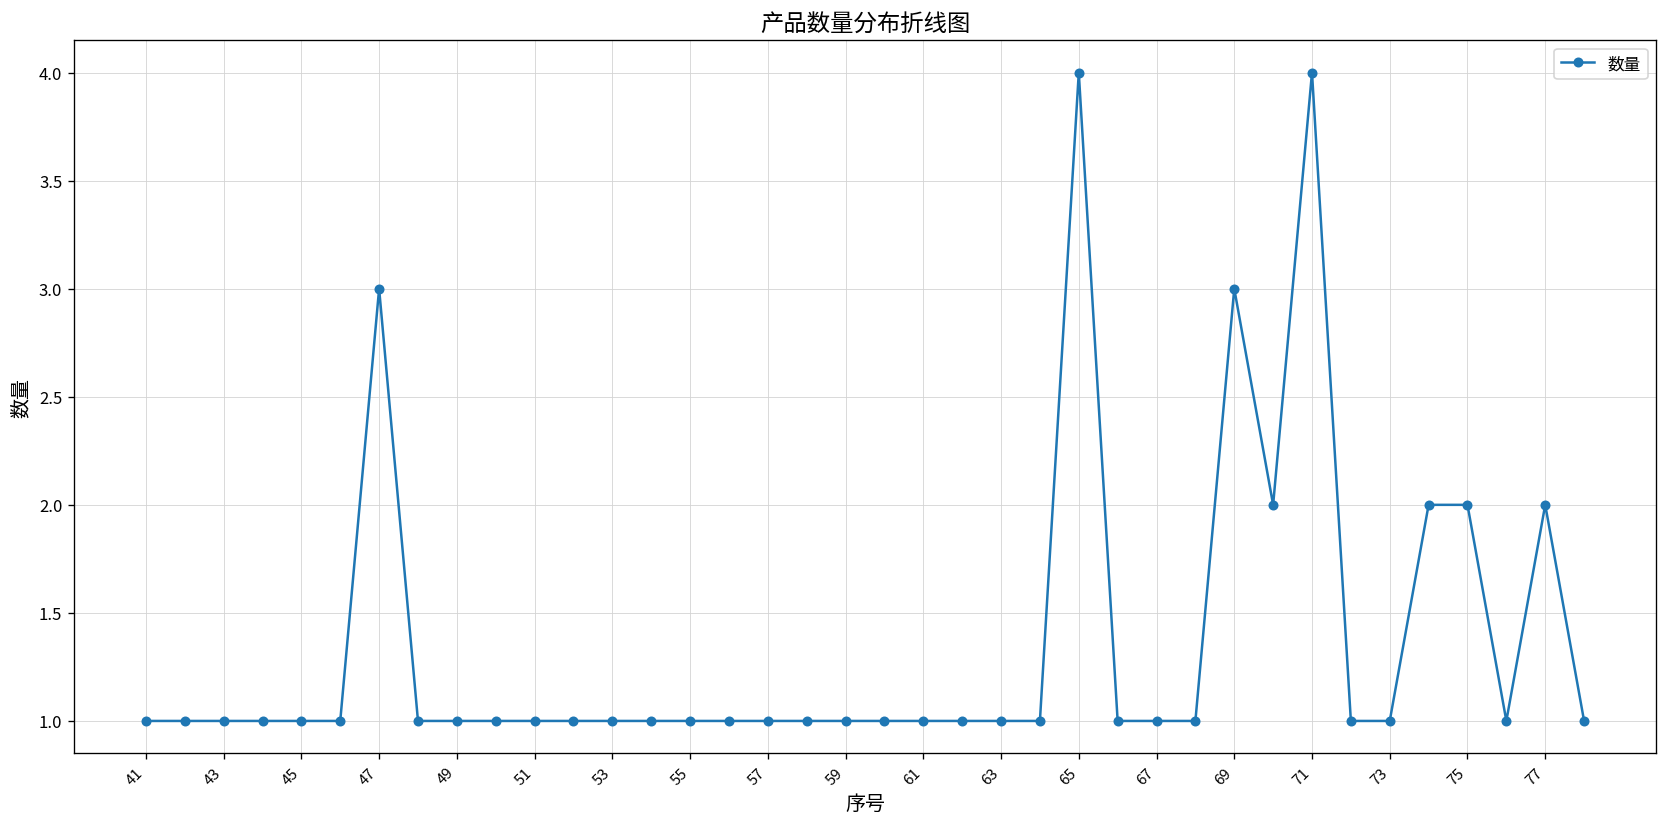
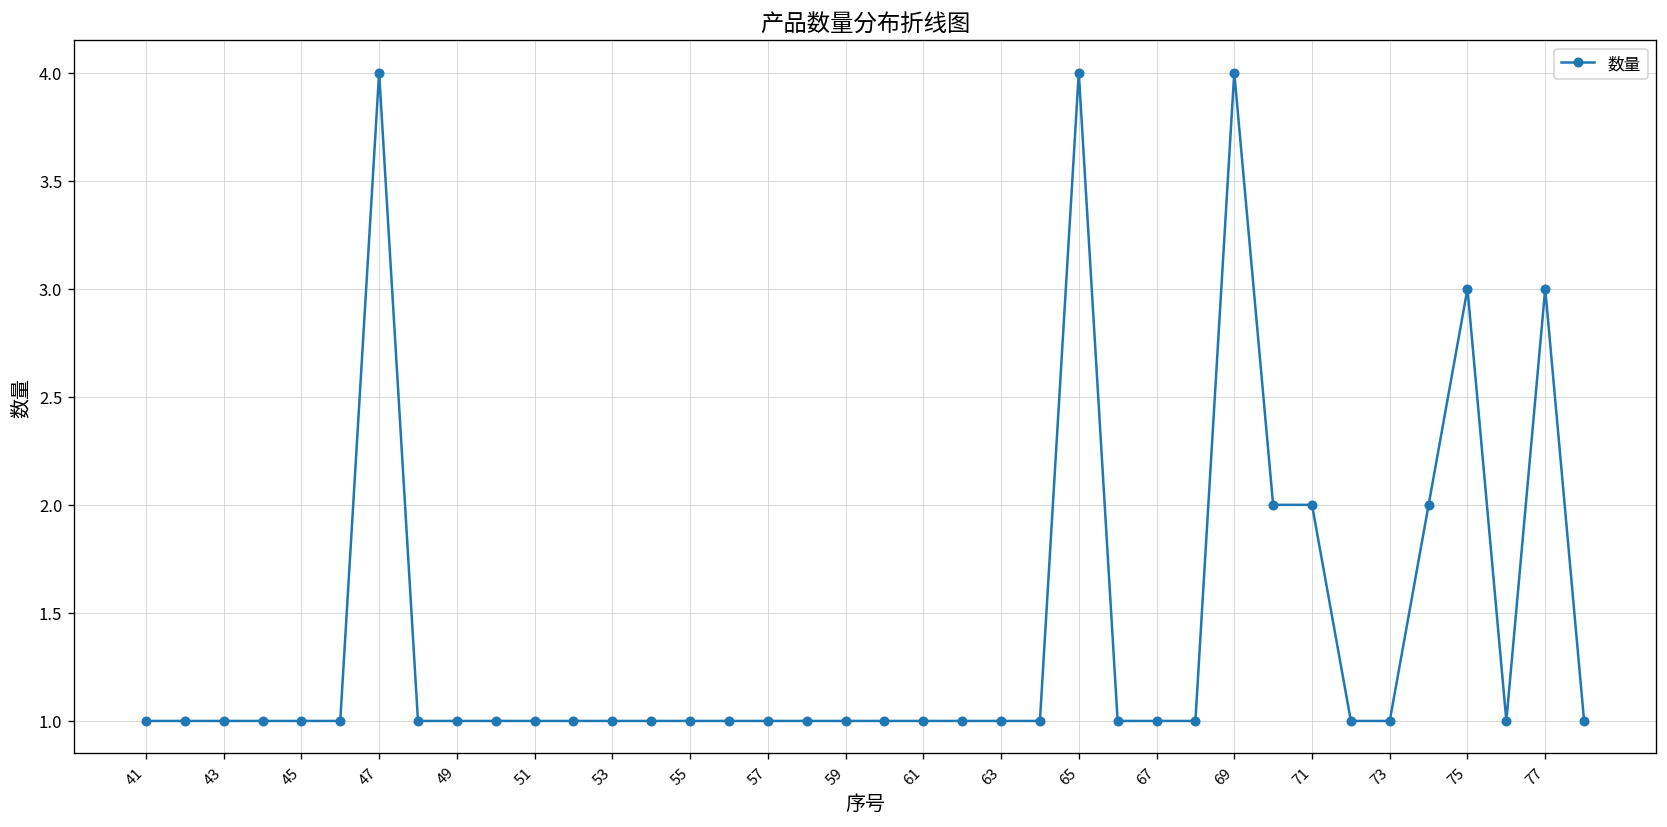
  {
    "41": 1,
    "43": 1,
    "45": 1,
-   "47": 3,
+   "47": 4,
    "49": 1,
    "51": 1,
    "53": 1,
    "55": 1,
    "57": 1,
    "59": 1,
    "61": 1,
    "63": 1,
    "65": 4,
    "67": 1,
-   "69": 3,
-   "71": 4,
+   "69": 4,
+   "71": 2,
    "73": 1,
-   "75": 2,
-   "77": 2
+   "75": 3,
+   "77": 3
  }
